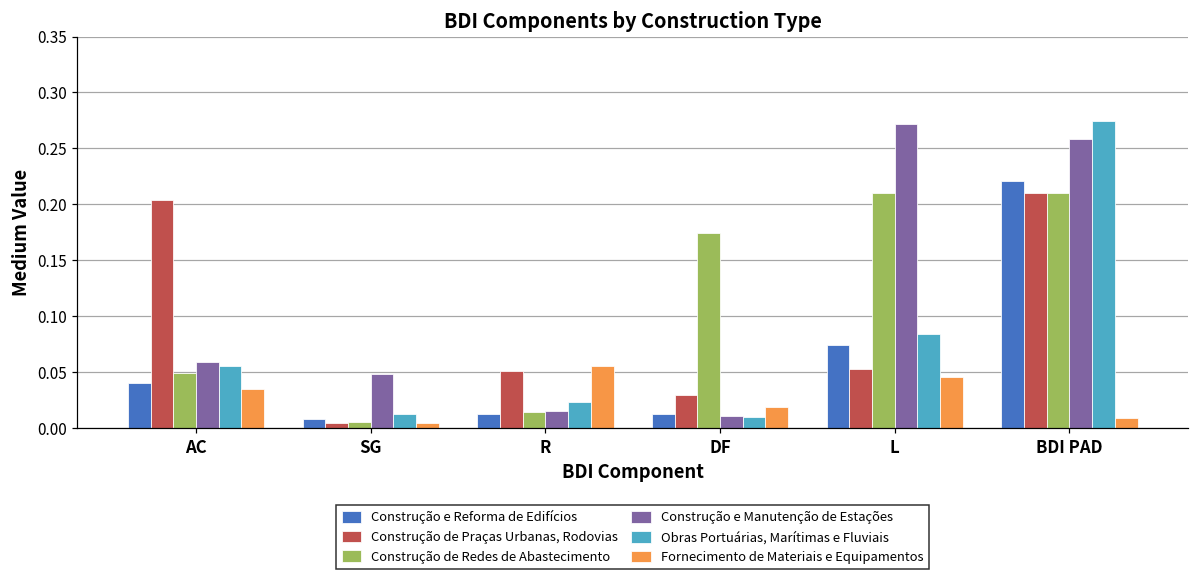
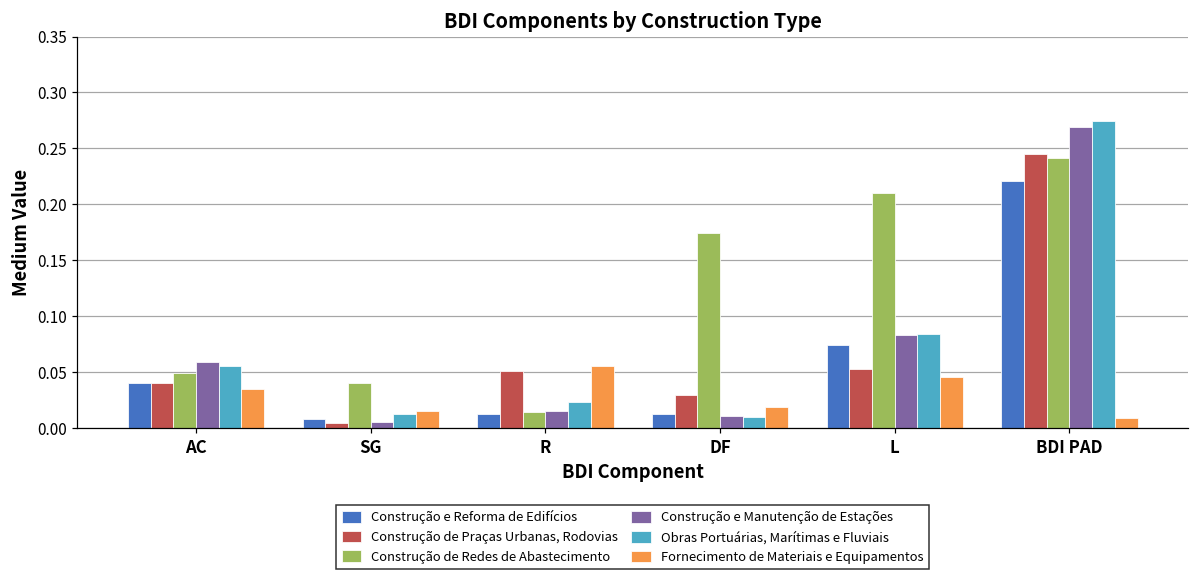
  {
    "Construção de Praças Urbanas, Rodovias": {
-     "AC": 0.204,
+     "AC": 0.040,
      "SG": 0.004,
      "R": 0.051,
      "DF": 0.029,
      "L": 0.053,
-     "BDI PAD": 0.210
+     "BDI PAD": 0.245
    },
    "Construção de Redes de Abastecimento": {
      "AC": 0.049,
-     "SG": 0.005,
+     "SG": 0.040,
      "R": 0.014,
      "DF": 0.175,
      "L": 0.211,
-     "BDI PAD": 0.210
+     "BDI PAD": 0.242
    },
    "Construção e Manutenção de Estações": {
      "AC": 0.059,
-     "SG": 0.049,
+     "SG": 0.005,
      "R": 0.015,
      "DF": 0.011,
-     "L": 0.272,
-     "BDI PAD": 0.258
+     "L": 0.083,
+     "BDI PAD": 0.269
    },
    "Fornecimento de Materiais e Equipamentos": {
      "AC": 0.035,
-     "SG": 0.005,
+     "SG": 0.016,
      "R": 0.056,
      "DF": 0.019,
      "L": 0.046,
      "BDI PAD": 0.009
    }
  }
